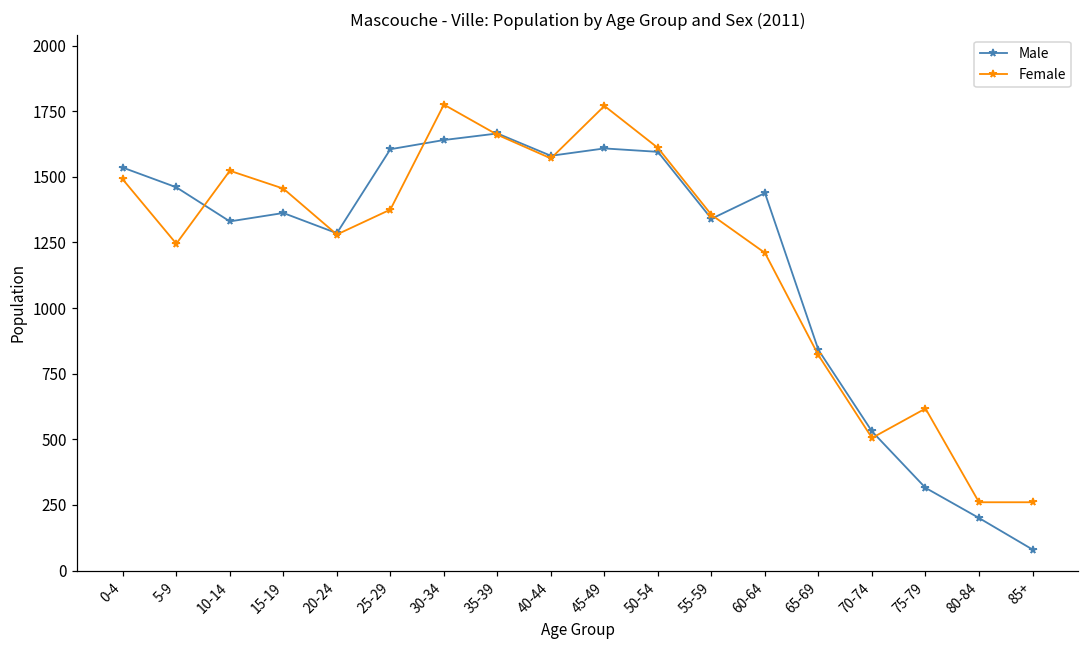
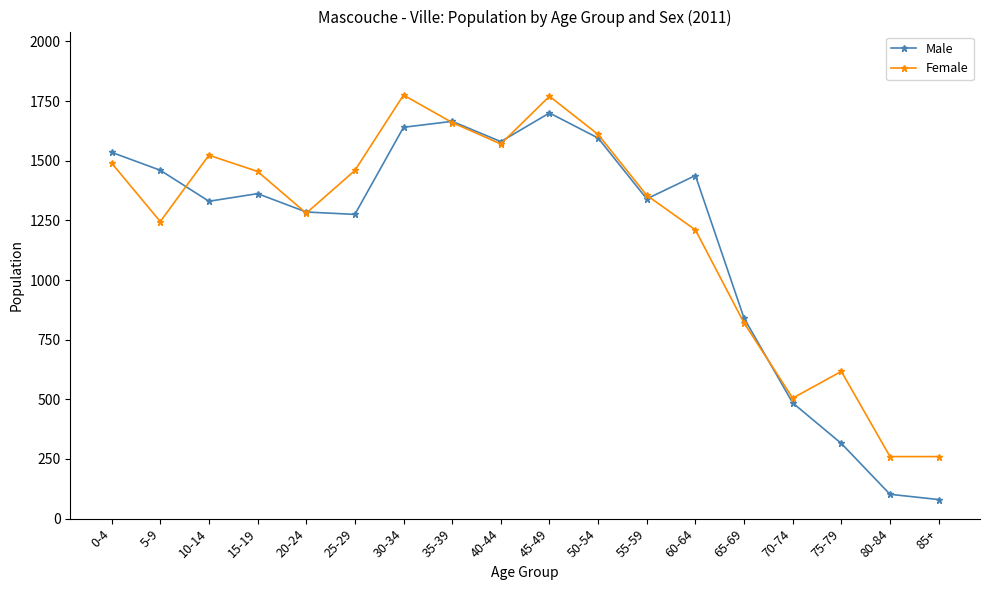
  {
    "Male": {
      "0-4": 1540,
      "5-9": 1460,
      "10-14": 1330,
      "15-19": 1360,
-     "25-29": 1610,
+     "25-29": 1280,
      "30-34": 1640,
-     "45-49": 1610,
+     "45-49": 1700,
      "50-54": 1600,
      "55-59": 1340,
      "60-64": 1440,
      "65-69": 840,
-     "70-74": 530,
+     "70-74": 490,
      "75-79": 320,
-     "80-84": 200,
+     "80-84": 100,
      "85+": 80
    },
    "Female": {
      "0-4": 1490,
      "5-9": 1250,
      "10-14": 1520,
      "15-19": 1460,
-     "25-29": 1380,
+     "25-29": 1460,
      "30-34": 1780,
      "45-49": 1770,
      "50-54": 1610,
      "55-59": 1360,
      "60-64": 1210,
      "65-69": 820,
      "70-74": 510,
      "75-79": 620,
      "80-84": 260,
      "85+": 260
    }
  }
